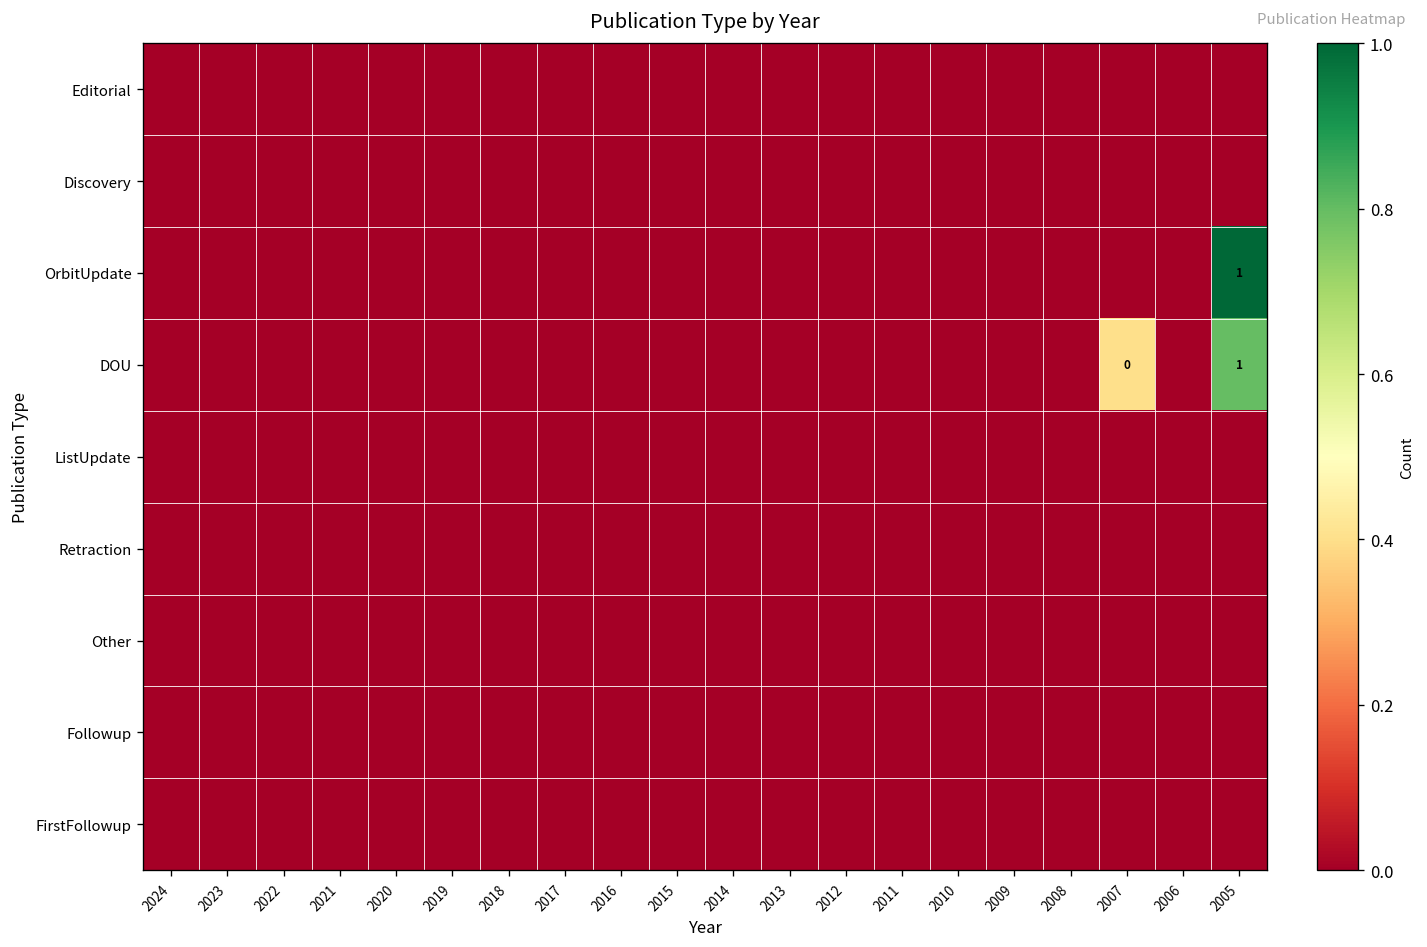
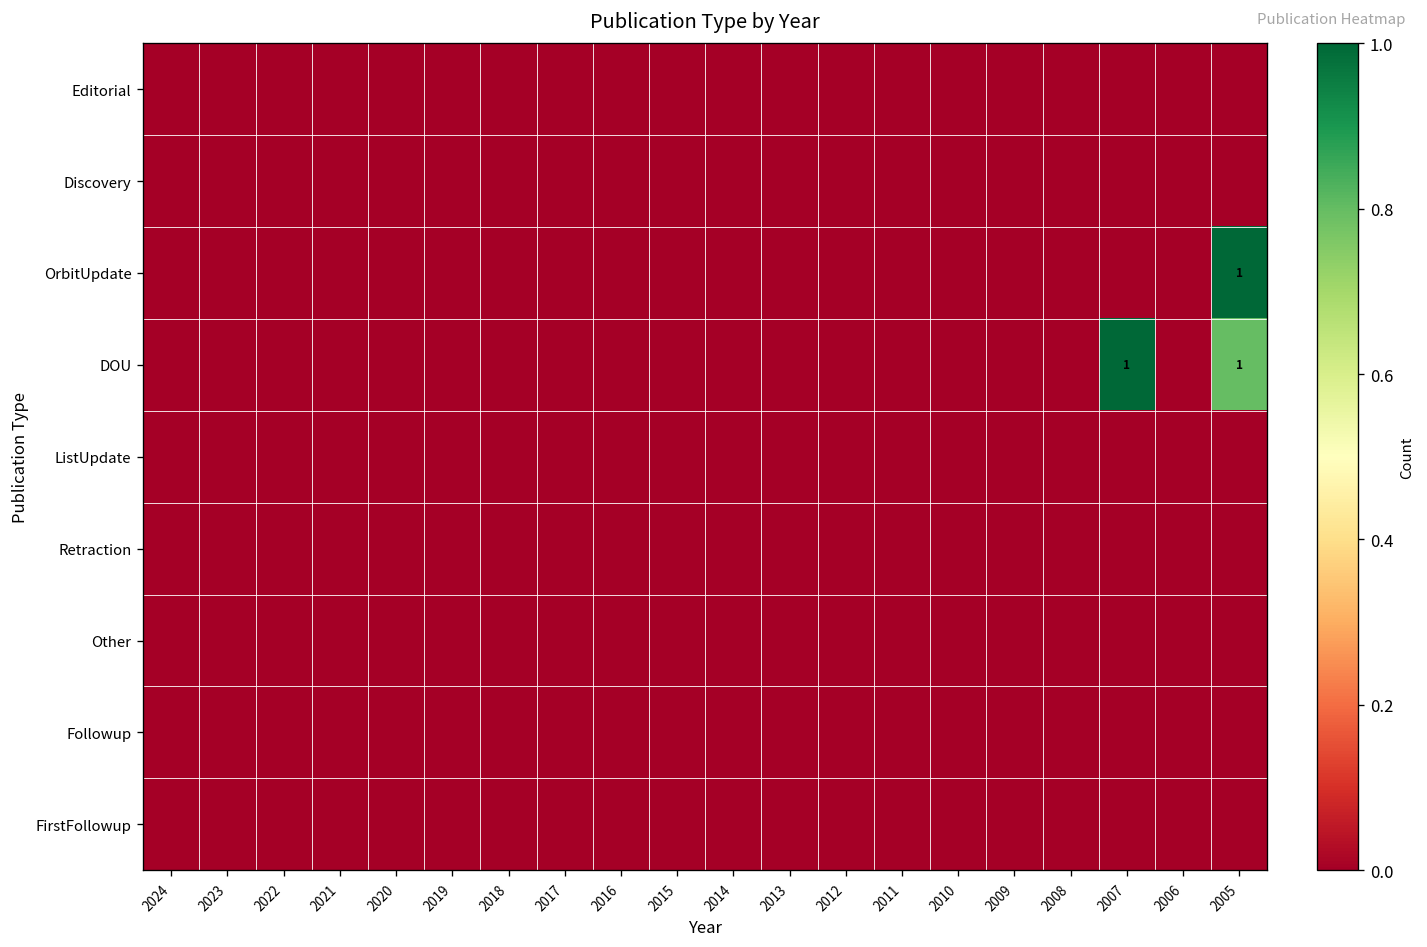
  {
    "OrbitUpdate": {
      "2005": 1
    },
    "DOU": {
-     "2007": 0,
+     "2007": 1,
      "2005": 1
    }
  }
